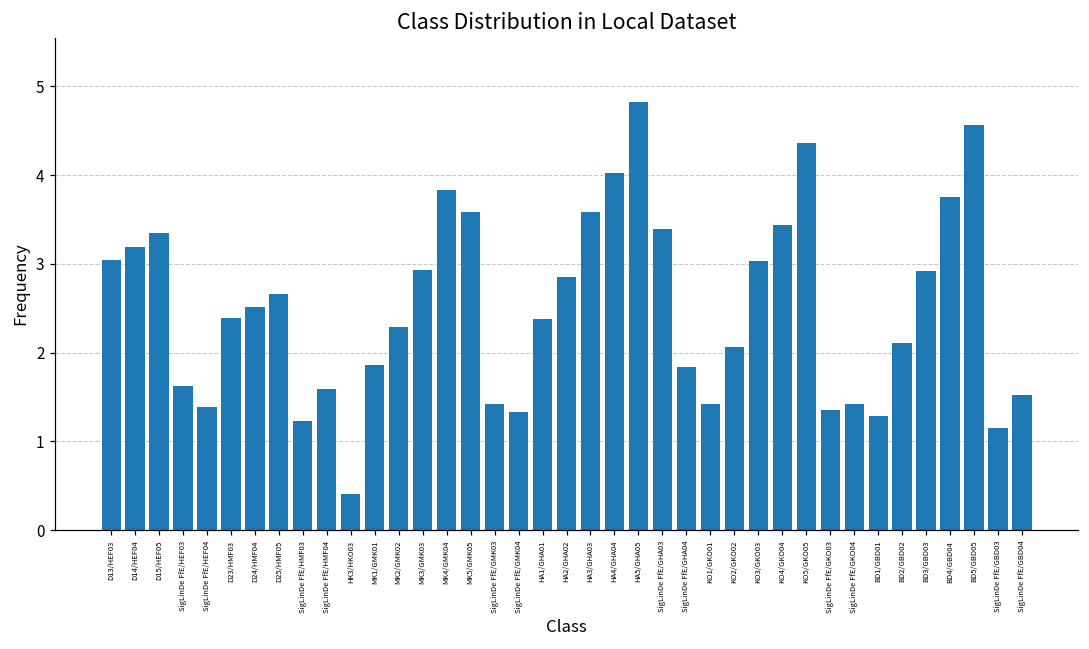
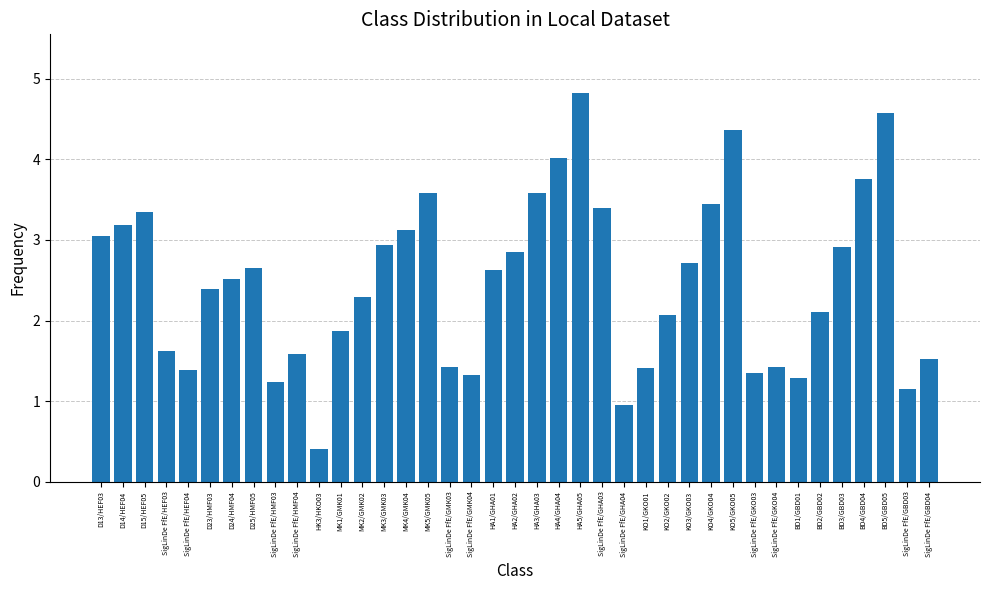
  {
    "D13/HEF03": 3.0,
    "D14/HEF04": 3.2,
    "D15/HEF05": 3.3,
    "SigLinDe FfE/HEF03": 1.6,
    "SigLinDe FfE/HEF04": 1.4,
    "D23/HMF03": 2.4,
    "D24/HMF04": 2.5,
    "D25/HMF05": 2.7,
    "SigLinDe FfE/HMF03": 1.2,
    "SigLinDe FfE/HMF04": 1.6,
    "HK3/HKO03": 0.4,
    "MK1/GMK01": 1.9,
    "MK2/GMK02": 2.3,
    "MK3/GMK03": 2.9,
-   "MK4/GMK04": 3.8,
+   "MK4/GMK04": 3.1,
    "MK5/GMK05": 3.6,
    "SigLinDe FfE/GMK03": 1.4,
    "SigLinDe FfE/GMK04": 1.3,
-   "HA1/GHA01": 2.4,
+   "HA1/GHA01": 2.6,
    "HA2/GHA02": 2.9,
    "HA3/GHA03": 3.6,
    "HA4/GHA04": 4.0,
    "HA5/GHA05": 4.8,
    "SigLinDe FfE/GHA03": 3.4,
-   "SigLinDe FfE/GHA04": 1.8,
+   "SigLinDe FfE/GHA04": 1.0,
    "KO1/GKO01": 1.4,
    "KO2/GKO02": 2.1,
-   "KO3/GKO03": 3.0,
+   "KO3/GKO03": 2.7,
    "KO4/GKO04": 3.4,
    "KO5/GKO05": 4.4,
    "SigLinDe FfE/GKO03": 1.4,
    "SigLinDe FfE/GKO04": 1.4,
    "BD1/GBD01": 1.3,
    "BD2/GBD02": 2.1,
    "BD3/GBD03": 2.9,
    "BD4/GBD04": 3.8,
    "BD5/GBD05": 4.6,
    "SigLinDe FfE/GBD03": 1.2,
    "SigLinDe FfE/GBD04": 1.5
  }
